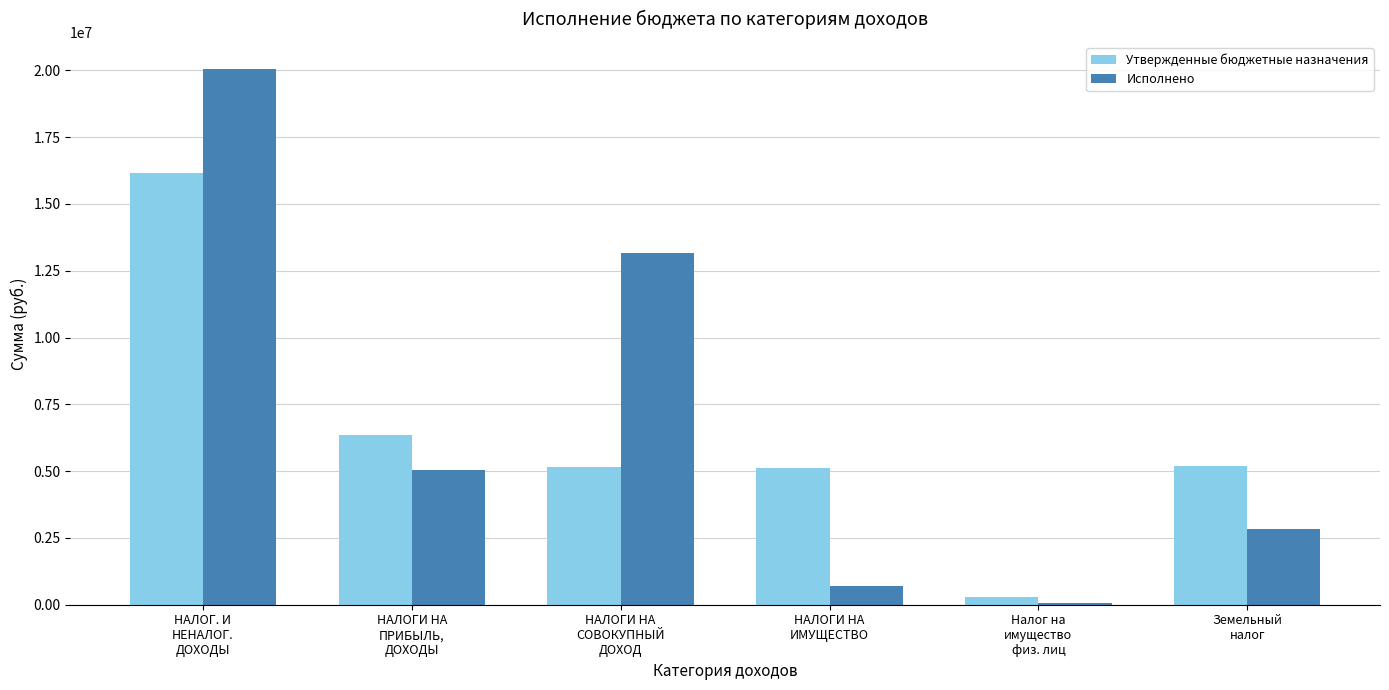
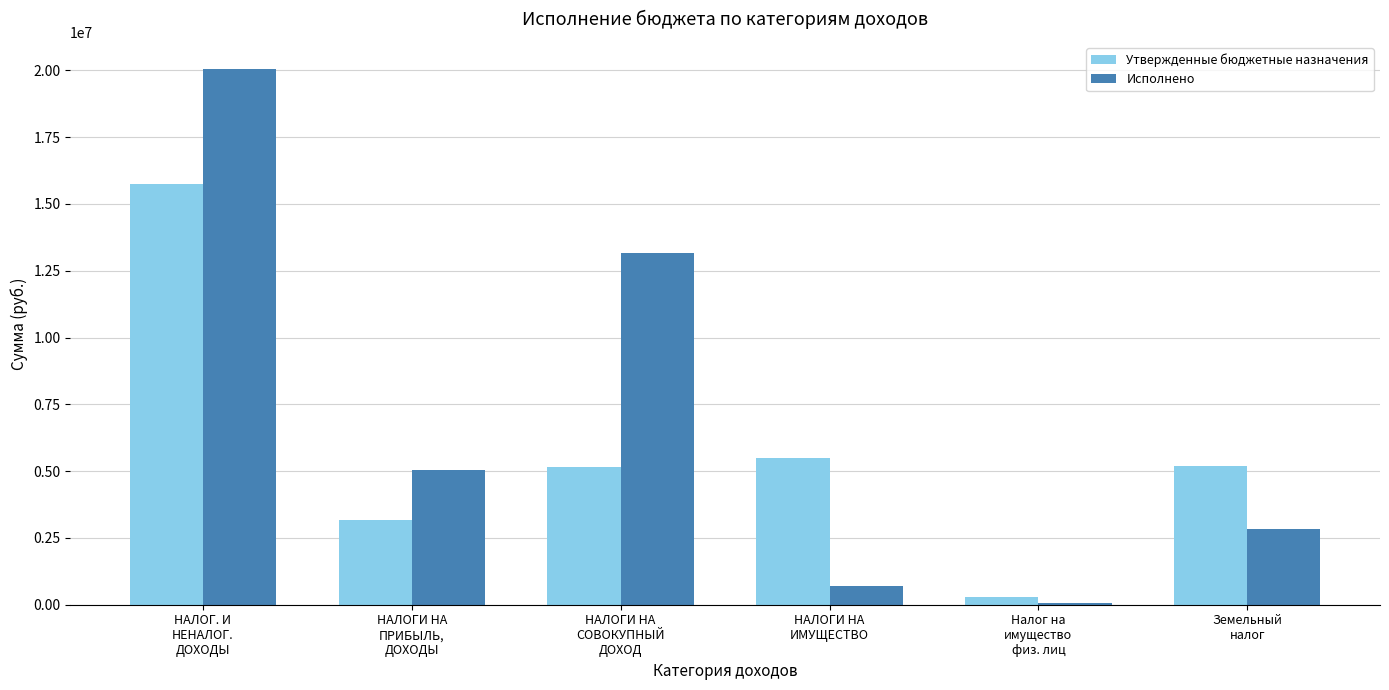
  {
    "Утвержденные бюджетные назначения": {
-     "НАЛОГ. И НЕНАЛОГ. ДОХОДЫ": 16200000,
-     "НАЛОГИ НА ПРИБЫЛЬ, ДОХОДЫ": 6300000,
+     "НАЛОГ. И НЕНАЛОГ. ДОХОДЫ": 15700000,
+     "НАЛОГИ НА ПРИБЫЛЬ, ДОХОДЫ": 3200000,
      "НАЛОГИ НА СОВОКУПНЫЙ ДОХОД": 5200000,
-     "НАЛОГИ НА ИМУЩЕСТВО": 5100000,
+     "НАЛОГИ НА ИМУЩЕСТВО": 5500000,
      "Налог на имущество физ. лиц": 300000,
      "Земельный налог": 5200000
    },
    "Исполнено": {
      "НАЛОГ. И НЕНАЛОГ. ДОХОДЫ": 20100000,
      "НАЛОГИ НА ПРИБЫЛЬ, ДОХОДЫ": 5100000,
      "НАЛОГИ НА СОВОКУПНЫЙ ДОХОД": 13200000,
      "НАЛОГИ НА ИМУЩЕСТВО": 700000,
      "Земельный налог": 2800000
    }
  }
